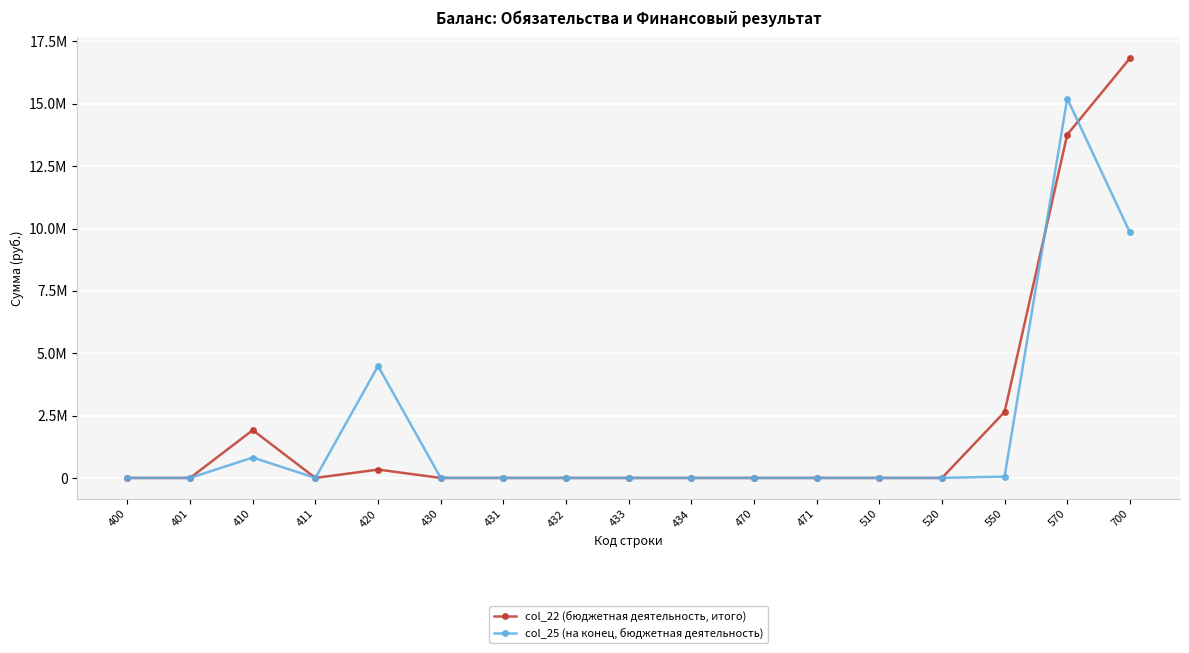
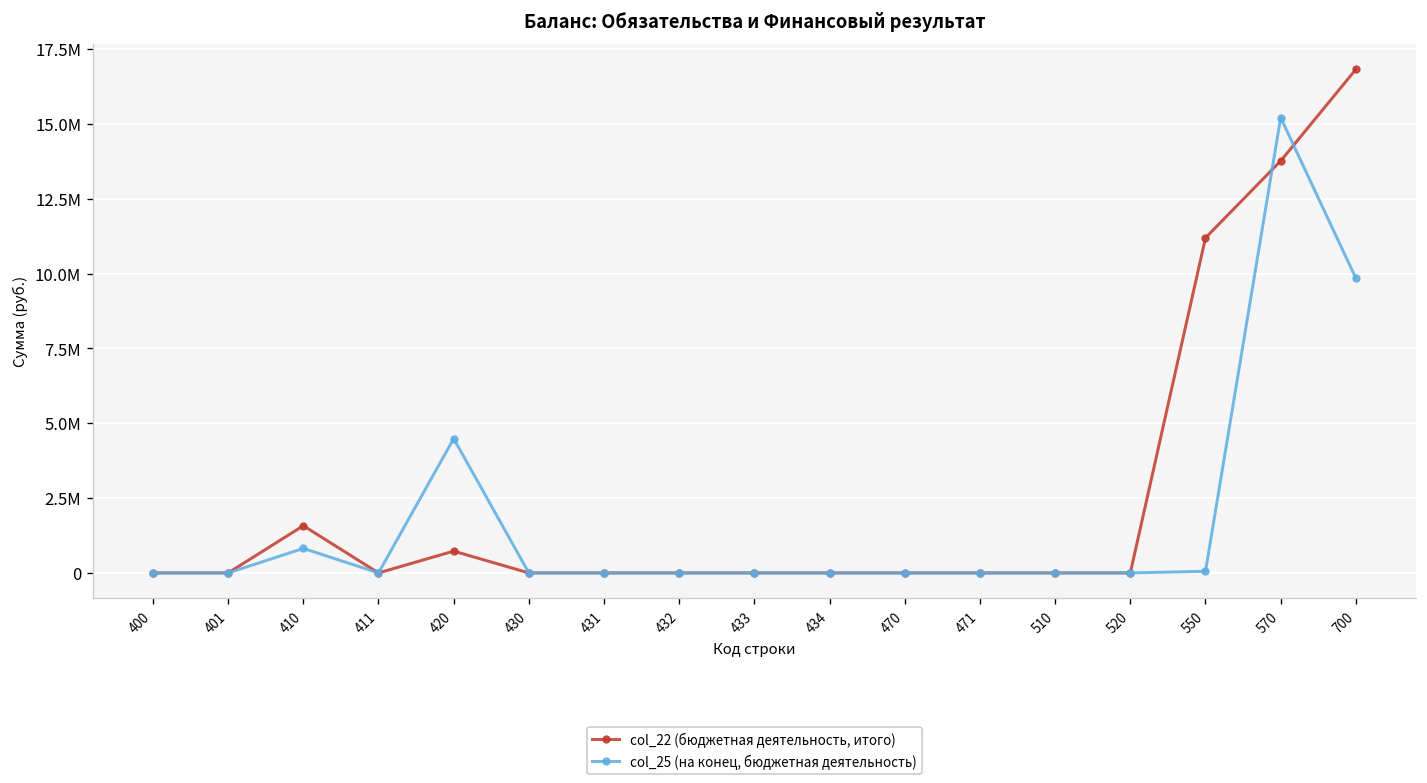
  {
    "col_22 (бюджетная деятельность, итого)": {
-     "410": 1900000,
-     "420": 300000,
-     "550": 2600000,
+     "410": 1600000,
+     "420": 700000,
+     "550": 11200000,
      "570": 13800000,
      "700": 16800000
    },
    "col_25 (на конец, бюджетная деятельность)": {
      "410": 800000,
      "420": 4500000,
      "550": 100000,
      "570": 15200000,
      "700": 9800000
    }
  }
